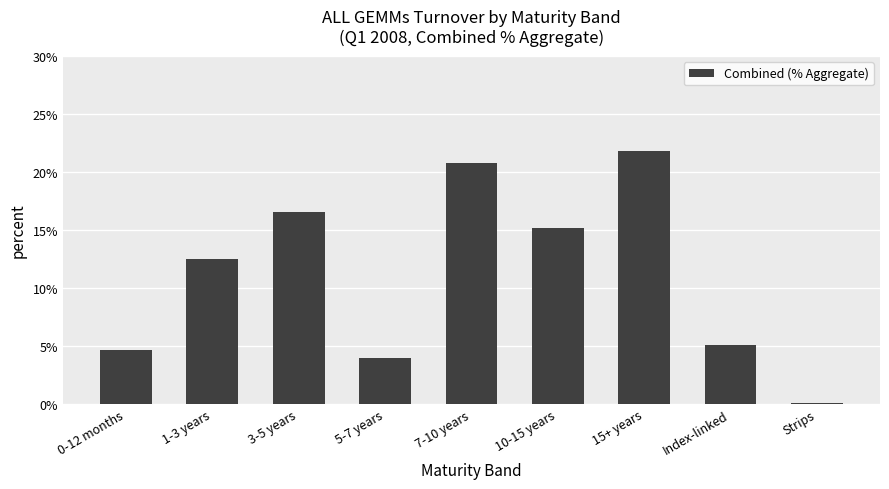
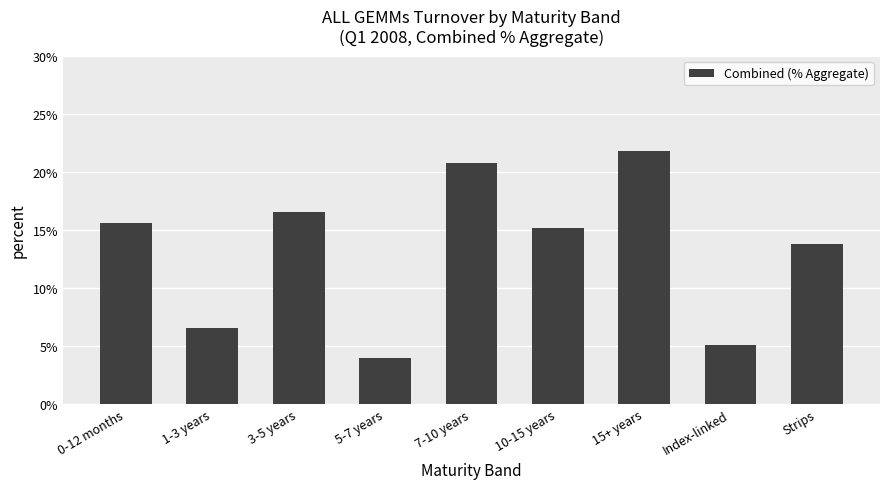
  {
-   "0-12 months": "4.7%",
-   "1-3 years": "12.5%",
+   "0-12 months": "15.6%",
+   "1-3 years": "6.5%",
    "3-5 years": "16.6%",
    "5-7 years": "4.0%",
    "7-10 years": "20.8%",
    "10-15 years": "15.2%",
    "15+ years": "21.8%",
    "Index-linked": "5.1%",
-   "Strips": "0.0%"
+   "Strips": "13.7%"
  }
